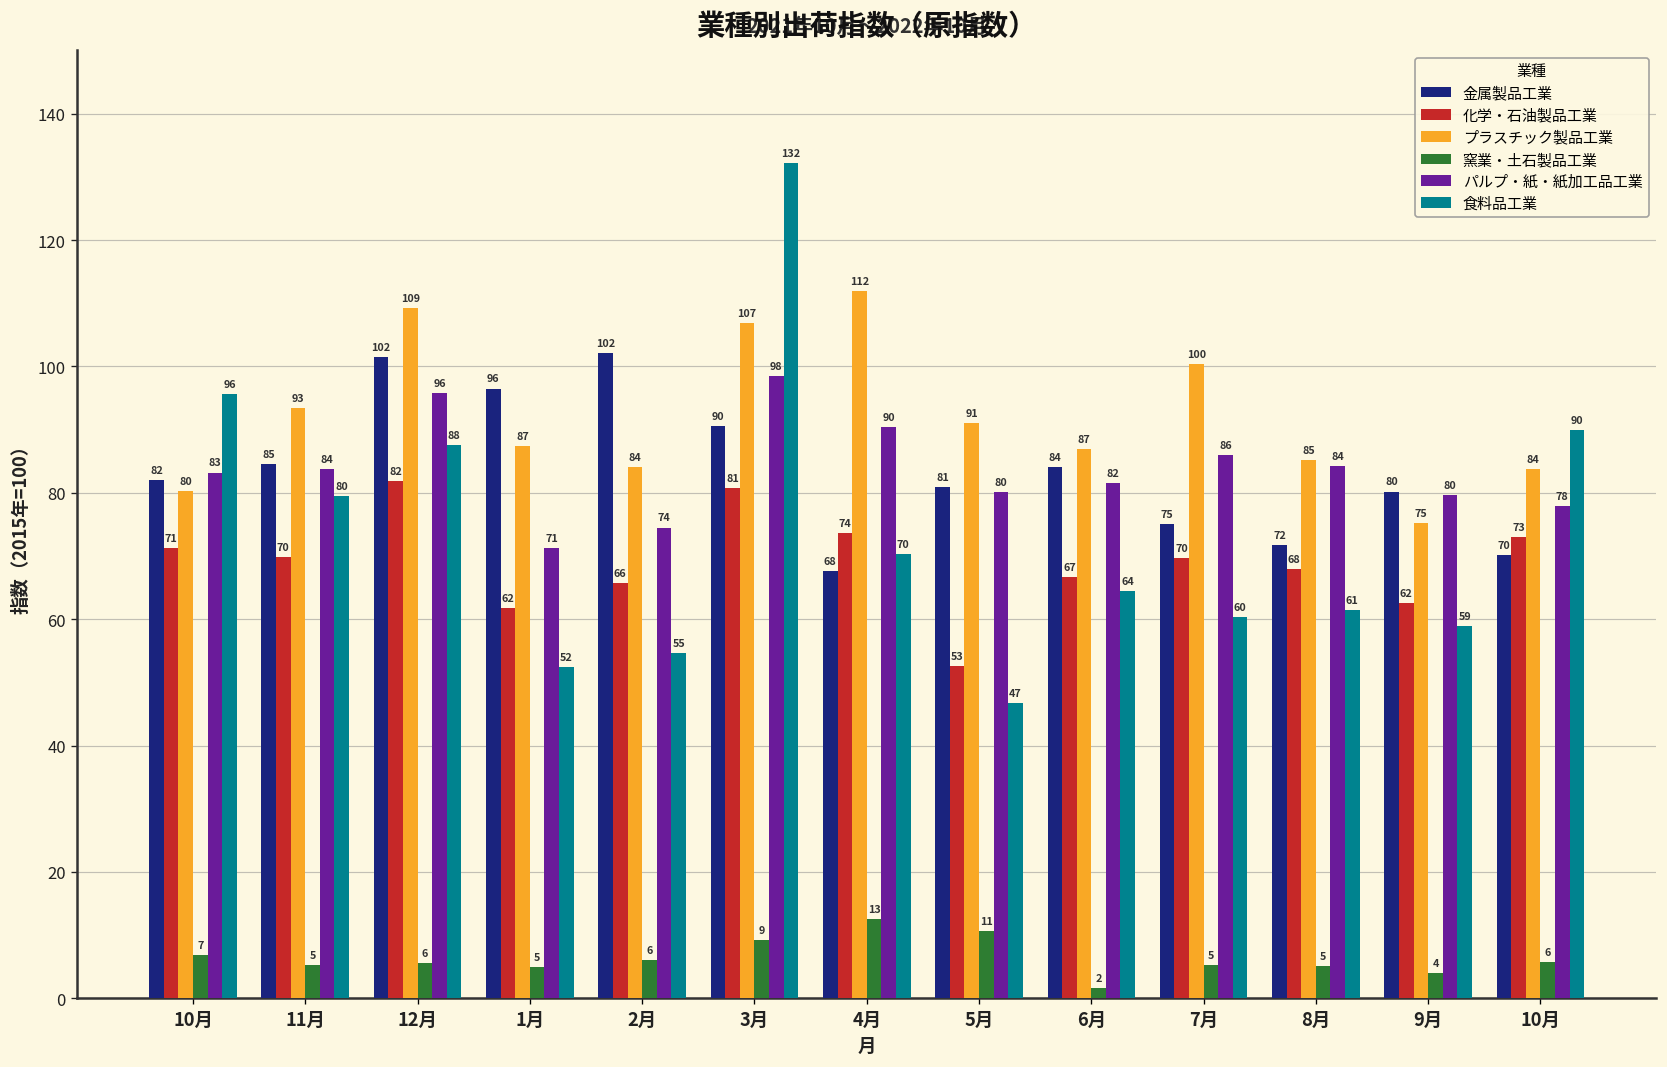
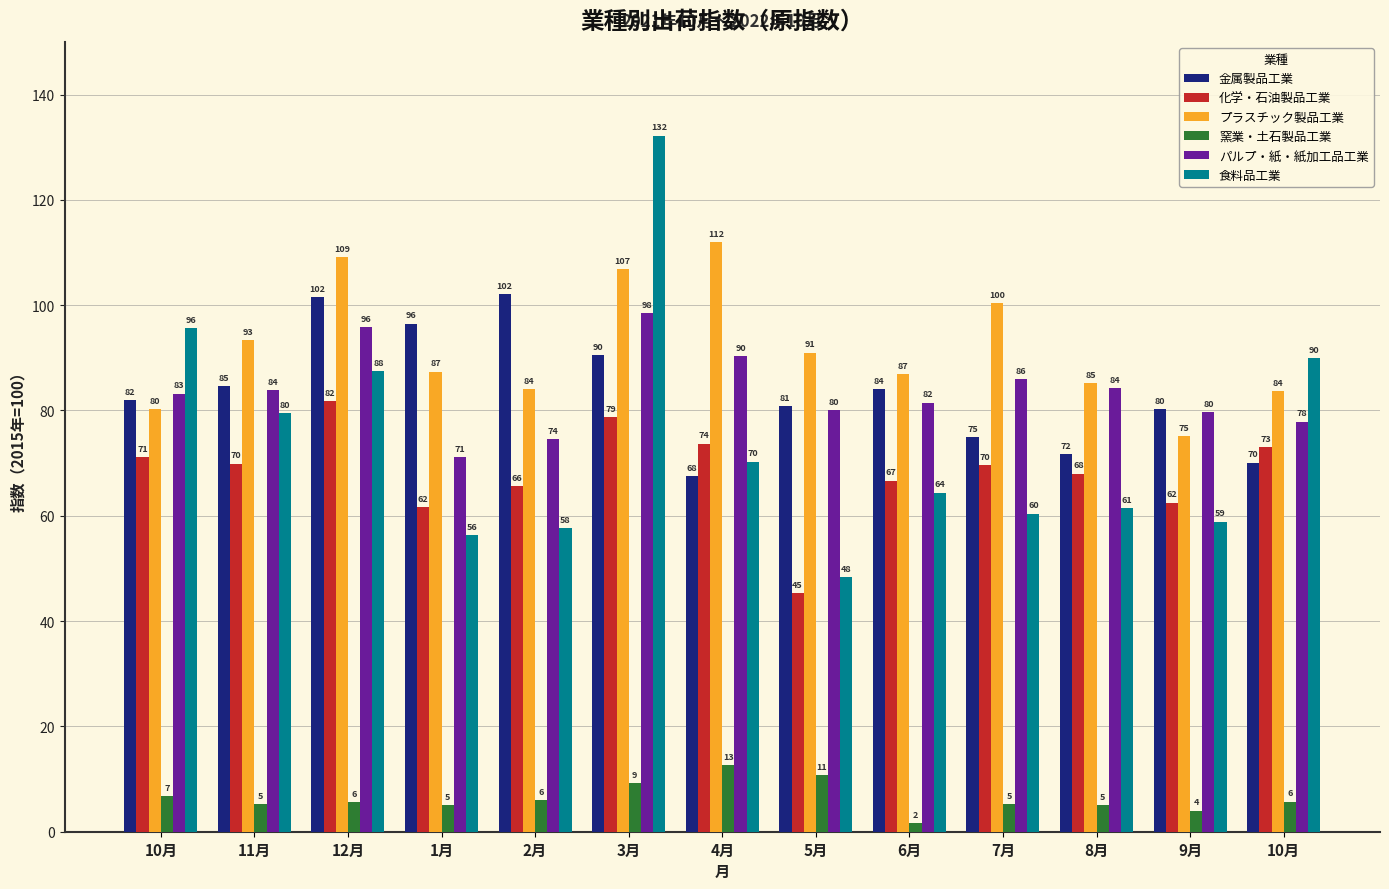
  {
    "金属製品工業": {
      "11月": 85,
      "12月": 102,
      "1月": 96,
      "2月": 102,
      "3月": 90,
      "4月": 68,
      "5月": 81,
      "6月": 84,
      "7月": 75,
      "8月": 72,
      "9月": 80
    },
    "化学・石油製品工業": {
      "11月": 70,
      "12月": 82,
      "1月": 62,
      "2月": 66,
-     "3月": 81,
+     "3月": 79,
      "4月": 74,
-     "5月": 53,
+     "5月": 45,
      "6月": 67,
      "7月": 70,
      "8月": 68,
      "9月": 62
    },
    "プラスチック製品工業": {
      "11月": 93,
      "12月": 109,
      "1月": 87,
      "2月": 84,
      "3月": 107,
      "4月": 112,
      "5月": 91,
      "6月": 87,
      "7月": 100,
      "8月": 85,
      "9月": 75
    },
    "窯業・土石製品工業": {
      "11月": 5,
      "12月": 6,
      "1月": 5,
      "2月": 6,
      "3月": 9,
      "4月": 13,
      "5月": 11,
      "6月": 2,
      "7月": 5,
      "8月": 5,
      "9月": 4
    },
    "パルプ・紙・紙加工品工業": {
      "11月": 84,
      "12月": 96,
      "1月": 71,
      "2月": 74,
      "3月": 98,
      "4月": 90,
      "5月": 80,
      "6月": 82,
      "7月": 86,
      "8月": 84,
      "9月": 80
    },
    "食料品工業": {
      "11月": 80,
      "12月": 88,
-     "1月": 52,
-     "2月": 55,
+     "1月": 56,
+     "2月": 58,
      "3月": 132,
      "4月": 70,
-     "5月": 47,
+     "5月": 48,
      "6月": 64,
      "7月": 60,
      "8月": 61,
      "9月": 59
    }
  }
